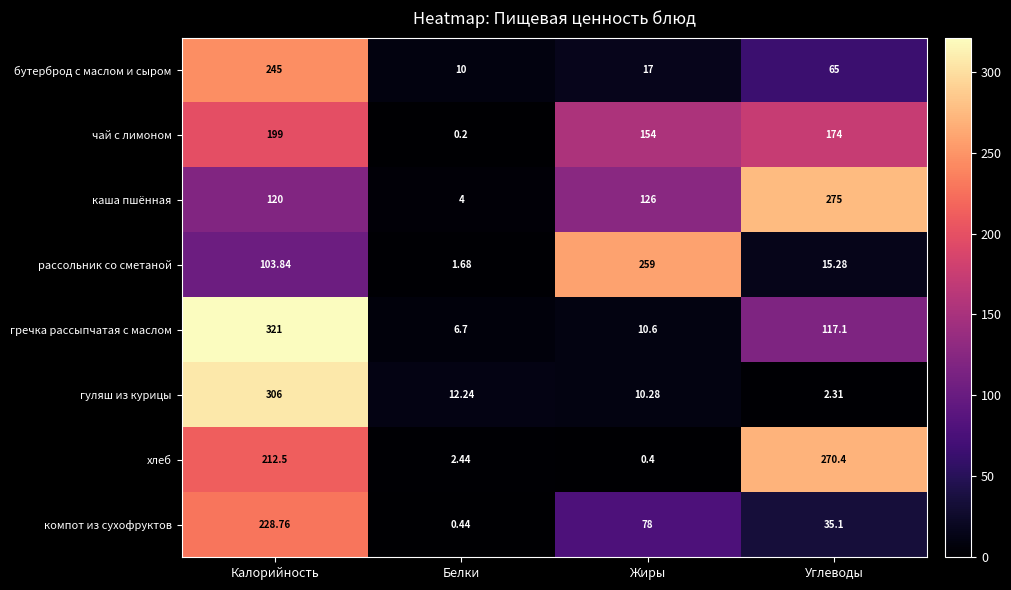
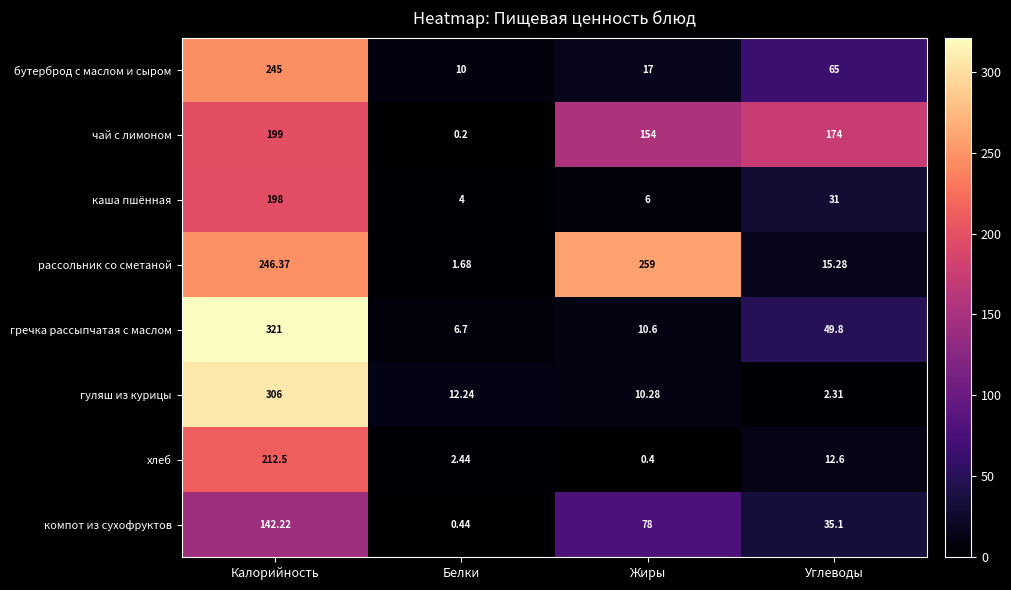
  {
    "бутерброд с маслом и сыром": {
      "Калорийность": 245,
      "Белки": 10,
      "Жиры": 17,
      "Углеводы": 65
    },
    "чай с лимоном": {
      "Калорийность": 199,
      "Белки": 0.2,
      "Жиры": 154,
      "Углеводы": 174
    },
    "каша пшённая": {
-     "Калорийность": 120,
+     "Калорийность": 198,
      "Белки": 4,
-     "Жиры": 126,
-     "Углеводы": 275
+     "Жиры": 6,
+     "Углеводы": 31
    },
    "рассольник со сметаной": {
-     "Калорийность": 103.84,
+     "Калорийность": 246.37,
      "Белки": 1.68,
      "Жиры": 259,
      "Углеводы": 15.28
    },
    "гречка рассыпчатая с маслом": {
      "Калорийность": 321,
      "Белки": 6.7,
      "Жиры": 10.6,
-     "Углеводы": 117.1
+     "Углеводы": 49.8
    },
    "гуляш из курицы": {
      "Калорийность": 306,
      "Белки": 12.24,
      "Жиры": 10.28,
      "Углеводы": 2.31
    },
    "хлеб": {
      "Калорийность": 212.5,
      "Белки": 2.44,
      "Жиры": 0.4,
-     "Углеводы": 270.4
+     "Углеводы": 12.6
    },
    "компот из сухофруктов": {
-     "Калорийность": 228.76,
+     "Калорийность": 142.22,
      "Белки": 0.44,
      "Жиры": 78,
      "Углеводы": 35.1
    }
  }
